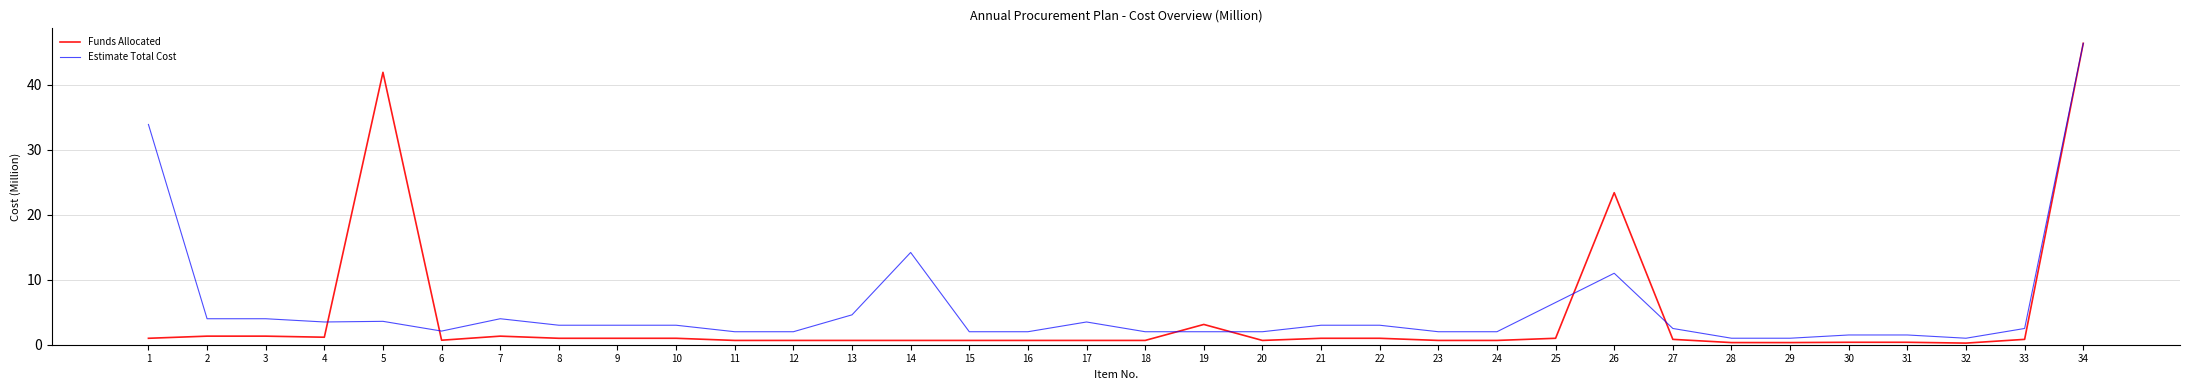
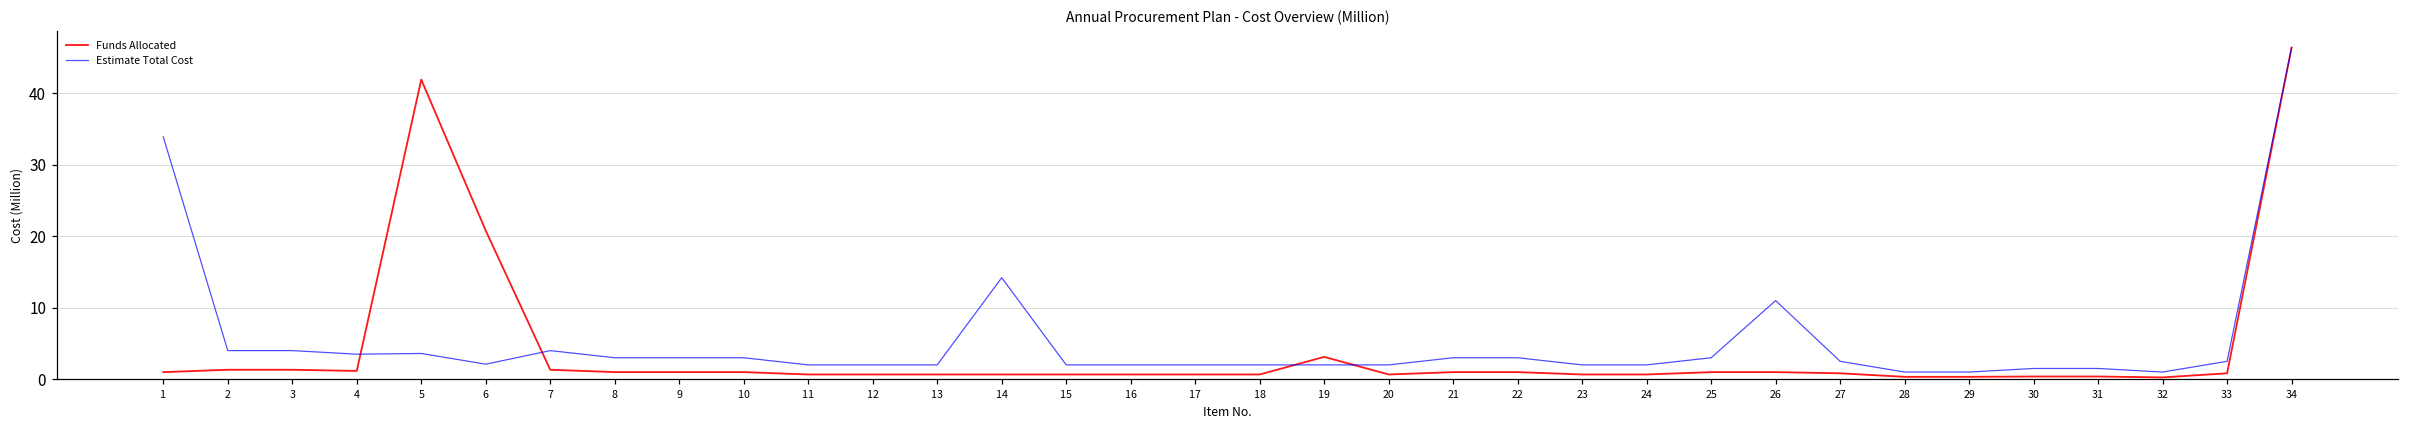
  {
    "Funds Allocated": {
      "1": 1,
      "2": 1,
      "3": 1,
      "4": 1,
      "5": 42,
-     "6": 1,
+     "6": 21,
      "7": 1,
      "8": 1,
      "9": 1,
      "10": 1,
      "11": 1,
      "12": 1,
      "13": 1,
      "14": 1,
      "15": 1,
      "16": 1,
      "17": 1,
      "18": 1,
      "19": 3,
      "20": 1,
      "21": 1,
      "22": 1,
      "23": 1,
      "24": 1,
      "25": 1,
-     "26": 23,
+     "26": 1,
      "27": 1,
      "28": 0,
      "29": 0,
      "30": 0,
      "31": 0,
      "32": 0,
      "33": 1
    },
    "Estimate Total Cost": {
      "1": 34,
      "2": 4,
      "3": 4,
      "4": 4,
      "5": 4,
      "6": 2,
      "7": 4,
      "8": 3,
      "9": 3,
      "10": 3,
      "11": 2,
      "12": 2,
-     "13": 5,
+     "13": 2,
      "14": 14,
      "15": 2,
      "16": 2,
-     "17": 4,
+     "17": 2,
      "18": 2,
      "19": 2,
      "20": 2,
      "21": 3,
      "22": 3,
      "23": 2,
      "24": 2,
-     "25": 7,
+     "25": 3,
      "26": 11,
      "27": 3,
      "28": 1,
      "29": 1,
      "30": 2,
      "31": 2,
      "32": 1,
      "33": 3
    }
  }
